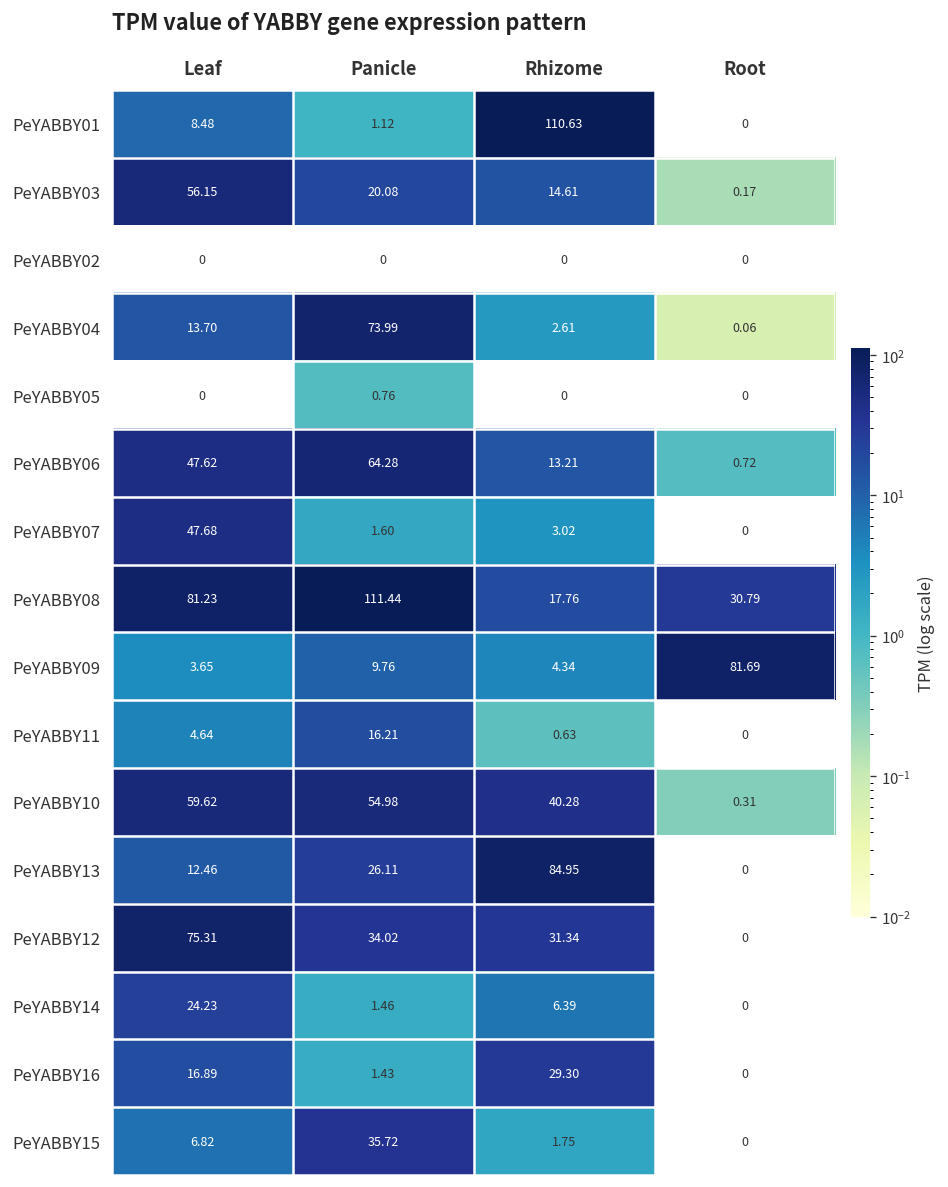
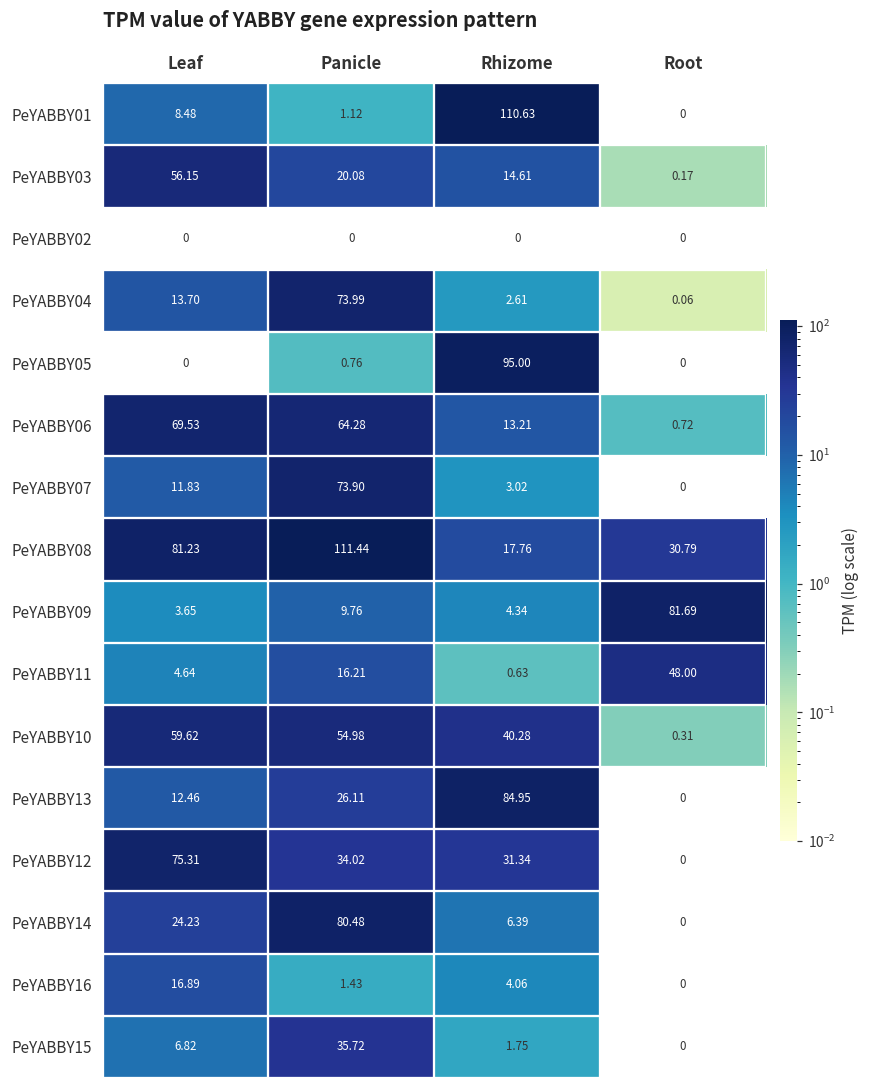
  {
    "PeYABBY01": {
      "Leaf": 8.48,
      "Panicle": 1.12,
      "Rhizome": 110.63,
      "Root": 0
    },
    "PeYABBY03": {
      "Leaf": 56.15,
      "Panicle": 20.08,
      "Rhizome": 14.61,
      "Root": 0.17
    },
    "PeYABBY02": {
      "Leaf": 0,
      "Panicle": 0,
      "Rhizome": 0,
      "Root": 0
    },
    "PeYABBY04": {
      "Leaf": 13.70,
      "Panicle": 73.99,
      "Rhizome": 2.61,
      "Root": 0.06
    },
    "PeYABBY05": {
      "Leaf": 0,
      "Panicle": 0.76,
-     "Rhizome": 0,
+     "Rhizome": 95.00,
      "Root": 0
    },
    "PeYABBY06": {
-     "Leaf": 47.62,
+     "Leaf": 69.53,
      "Panicle": 64.28,
      "Rhizome": 13.21,
      "Root": 0.72
    },
    "PeYABBY07": {
-     "Leaf": 47.68,
-     "Panicle": 1.60,
+     "Leaf": 11.83,
+     "Panicle": 73.90,
      "Rhizome": 3.02,
      "Root": 0
    },
    "PeYABBY08": {
      "Leaf": 81.23,
      "Panicle": 111.44,
      "Rhizome": 17.76,
      "Root": 30.79
    },
    "PeYABBY09": {
      "Leaf": 3.65,
      "Panicle": 9.76,
      "Rhizome": 4.34,
      "Root": 81.69
    },
    "PeYABBY11": {
      "Leaf": 4.64,
      "Panicle": 16.21,
      "Rhizome": 0.63,
-     "Root": 0
+     "Root": 48.00
    },
    "PeYABBY10": {
      "Leaf": 59.62,
      "Panicle": 54.98,
      "Rhizome": 40.28,
      "Root": 0.31
    },
    "PeYABBY13": {
      "Leaf": 12.46,
      "Panicle": 26.11,
      "Rhizome": 84.95,
      "Root": 0
    },
    "PeYABBY12": {
      "Leaf": 75.31,
      "Panicle": 34.02,
      "Rhizome": 31.34,
      "Root": 0
    },
    "PeYABBY14": {
      "Leaf": 24.23,
-     "Panicle": 1.46,
+     "Panicle": 80.48,
      "Rhizome": 6.39,
      "Root": 0
    },
    "PeYABBY16": {
      "Leaf": 16.89,
      "Panicle": 1.43,
-     "Rhizome": 29.30,
+     "Rhizome": 4.06,
      "Root": 0
    },
    "PeYABBY15": {
      "Leaf": 6.82,
      "Panicle": 35.72,
      "Rhizome": 1.75,
      "Root": 0
    }
  }
